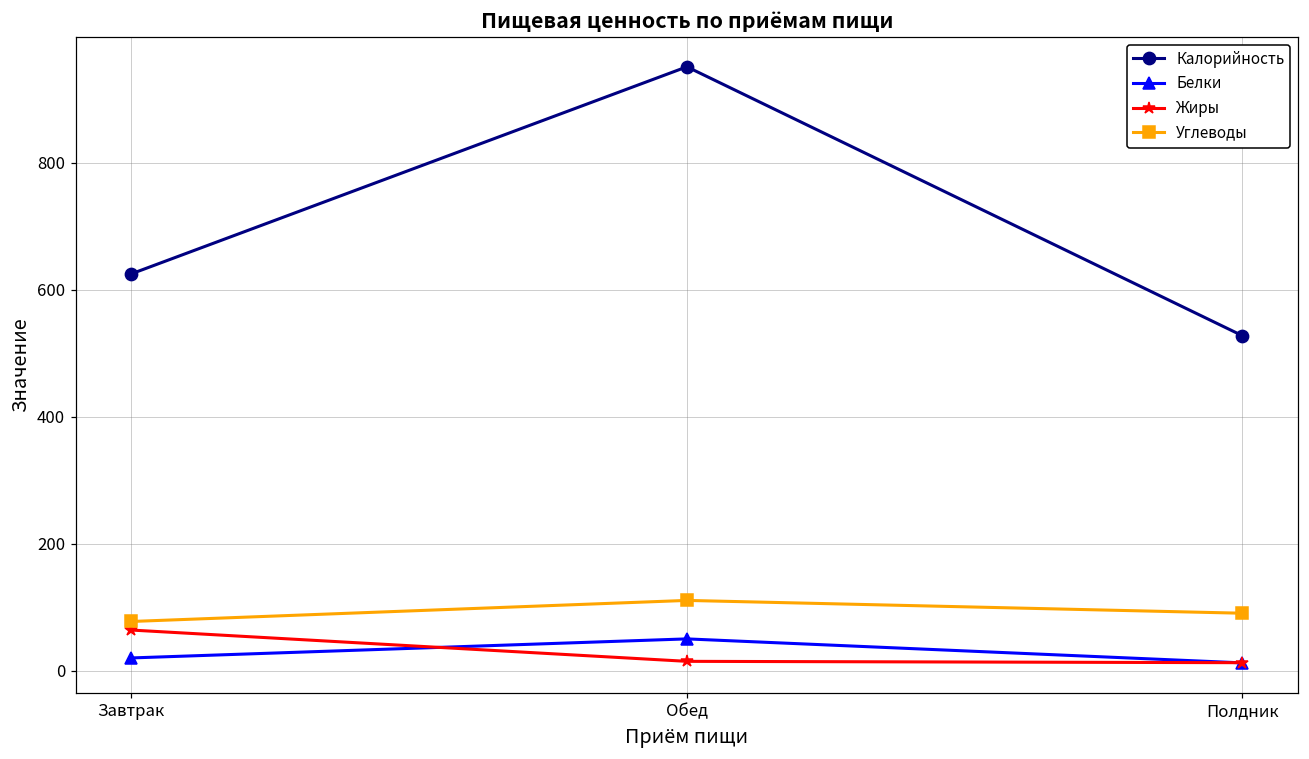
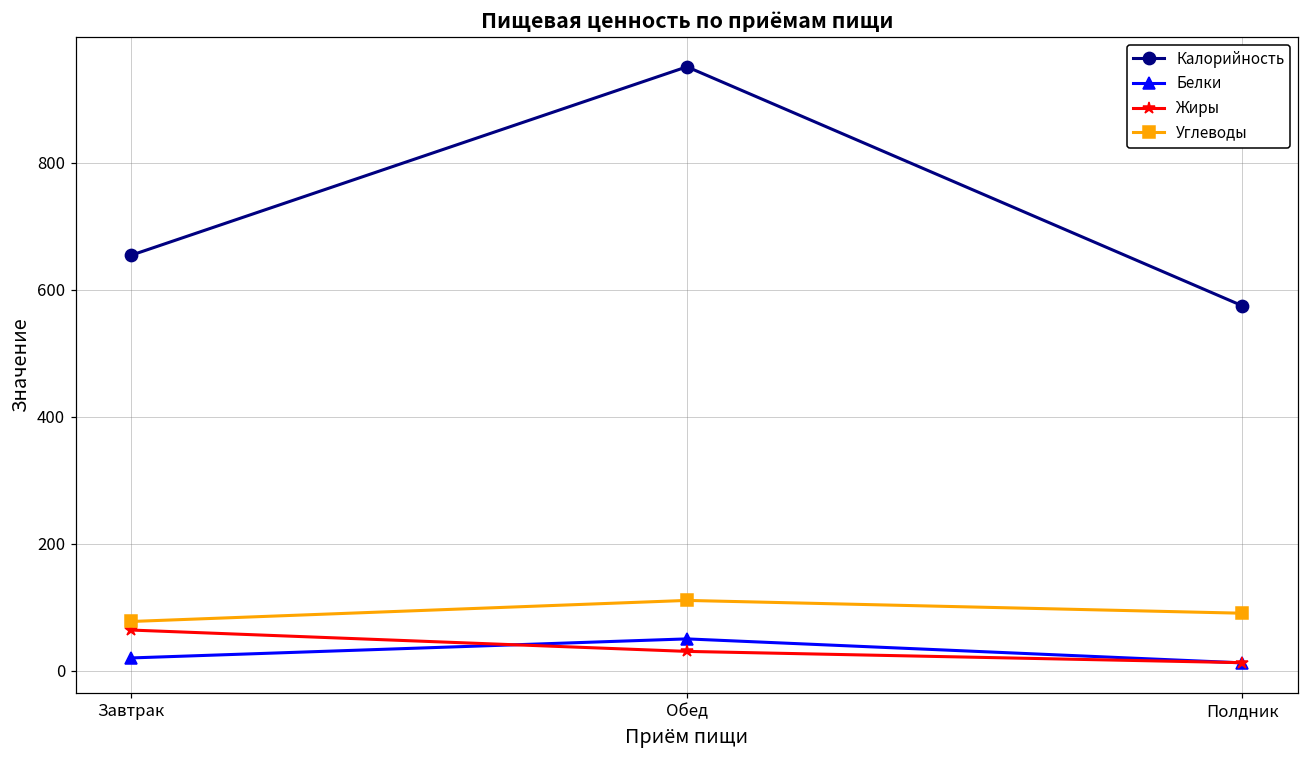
  {
    "Калорийность": {
-     "Завтрак": 620,
+     "Завтрак": 650,
      "Обед": 950,
-     "Полдник": 530
+     "Полдник": 570
    },
    "Белки": {
      "Завтрак": 20,
      "Обед": 50
    },
    "Жиры": {
      "Завтрак": 60,
-     "Обед": 10
+     "Обед": 30
    },
    "Углеводы": {
      "Завтрак": 80,
      "Обед": 110,
      "Полдник": 90
    }
  }
